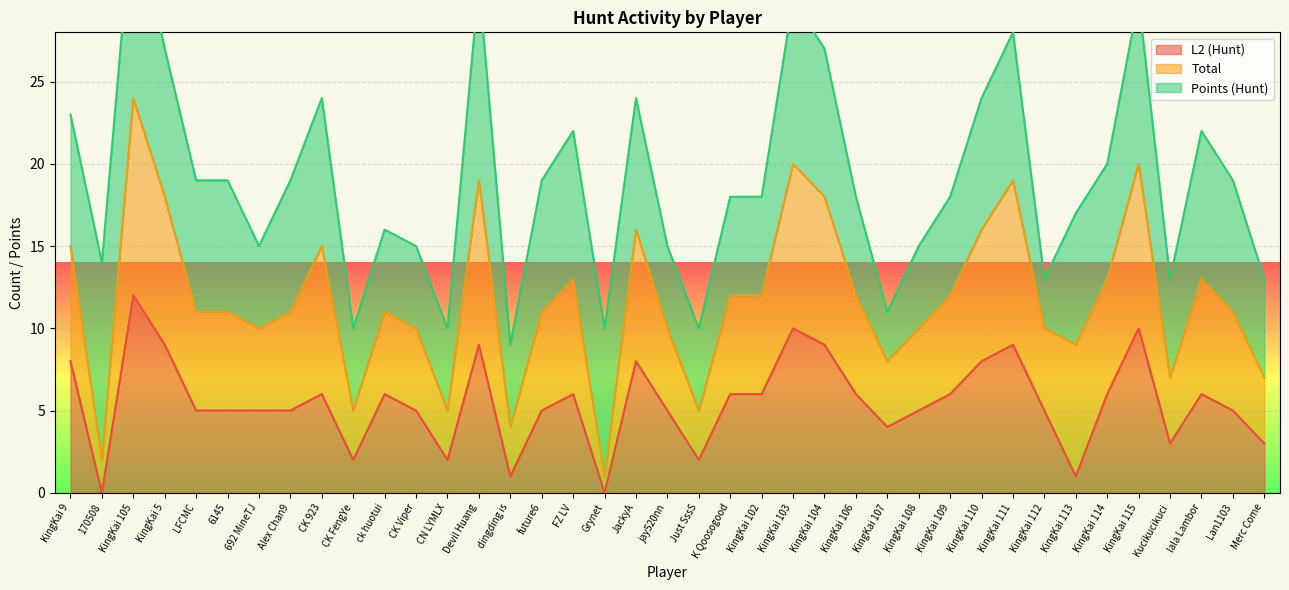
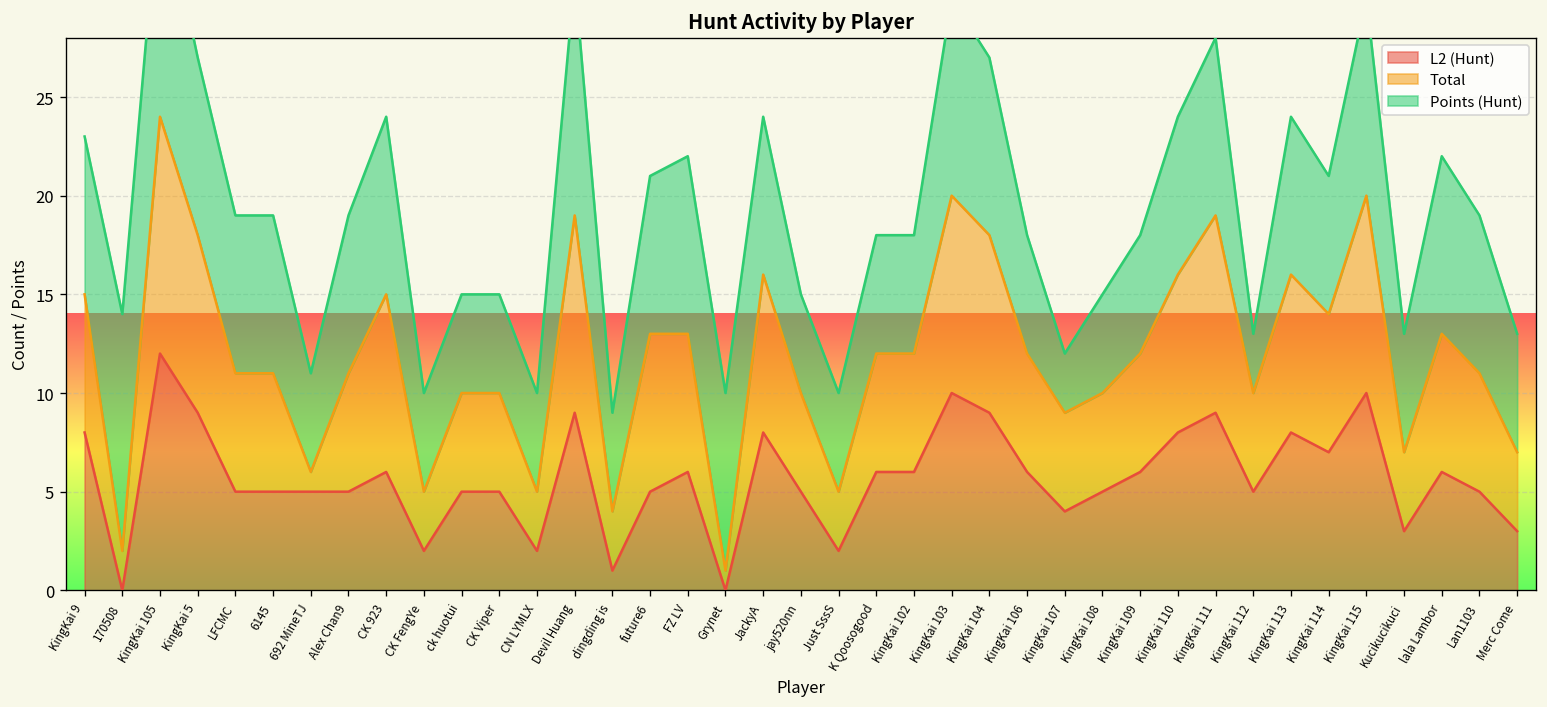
  {
    "L2 (Hunt)": {
      "KingKai 9": 8,
      "170508": 0,
      "KingKai 105": 12,
      "KingKai 5": 9,
      "LFCMC": 5,
      "6145": 5,
      "692 MineTJ": 5,
      "Alex Chan9": 5,
      "CK 923": 6,
      "CK FengYe": 2,
-     "ck huotui": 6,
+     "ck huotui": 5,
      "CK Viper": 5,
      "CN LYMLX": 2,
      "Devil Huang": 9,
      "dingding is": 1,
      "future6": 5,
      "FZ LV": 6,
      "Grynet": 0,
      "JackyA": 8,
      "jay520nn": 5,
      "Just SssS": 2,
      "K Qoosogood": 6,
      "KingKai 102": 6,
      "KingKai 103": 10,
      "KingKai 104": 9,
      "KingKai 106": 6,
      "KingKai 107": 4,
      "KingKai 108": 5,
      "KingKai 109": 6,
      "KingKai 110": 8,
      "KingKai 111": 9,
      "KingKai 112": 5,
-     "KingKai 113": 1,
-     "KingKai 114": 6,
+     "KingKai 113": 8,
+     "KingKai 114": 7,
      "KingKai 115": 10,
      "Kucikucikuci": 3,
      "lala Lambor": 6,
      "Lan1103": 5,
      "Merc Come": 3
    },
    "Total": {
      "KingKai 9": 7,
      "170508": 2,
      "KingKai 105": 12,
      "KingKai 5": 9,
      "LFCMC": 6,
      "6145": 6,
-     "692 MineTJ": 5,
+     "692 MineTJ": 1,
      "Alex Chan9": 6,
      "CK 923": 9,
      "CK FengYe": 3,
      "ck huotui": 5,
      "CK Viper": 5,
      "CN LYMLX": 3,
      "Devil Huang": 10,
      "dingding is": 3,
-     "future6": 6,
+     "future6": 8,
      "FZ LV": 7,
      "Grynet": 1,
      "JackyA": 8,
      "jay520nn": 5,
      "Just SssS": 3,
      "K Qoosogood": 6,
      "KingKai 102": 6,
      "KingKai 103": 10,
      "KingKai 104": 9,
      "KingKai 106": 6,
-     "KingKai 107": 4,
+     "KingKai 107": 5,
      "KingKai 108": 5,
      "KingKai 109": 6,
      "KingKai 110": 8,
      "KingKai 111": 10,
      "KingKai 112": 5,
      "KingKai 113": 8,
      "KingKai 114": 7,
      "KingKai 115": 10,
      "Kucikucikuci": 4,
      "lala Lambor": 7,
      "Lan1103": 6,
      "Merc Come": 4
    },
    "Points (Hunt)": {
      "KingKai 9": 8,
      "170508": 12,
      "KingKai 5": 9,
      "LFCMC": 8,
      "6145": 8,
      "692 MineTJ": 5,
      "Alex Chan9": 8,
      "CK 923": 9,
      "CK FengYe": 5,
      "ck huotui": 5,
      "CK Viper": 5,
      "CN LYMLX": 5,
      "dingding is": 5,
      "future6": 8,
      "FZ LV": 9,
      "Grynet": 9,
      "JackyA": 8,
      "jay520nn": 5,
      "Just SssS": 5,
      "K Qoosogood": 6,
      "KingKai 102": 6,
      "KingKai 104": 9,
      "KingKai 106": 6,
      "KingKai 107": 3,
      "KingKai 108": 5,
      "KingKai 109": 6,
      "KingKai 110": 8,
      "KingKai 111": 9,
      "KingKai 112": 3,
      "KingKai 113": 8,
      "KingKai 114": 7,
      "Kucikucikuci": 6,
      "lala Lambor": 9,
      "Lan1103": 8,
      "Merc Come": 6
    }
  }
